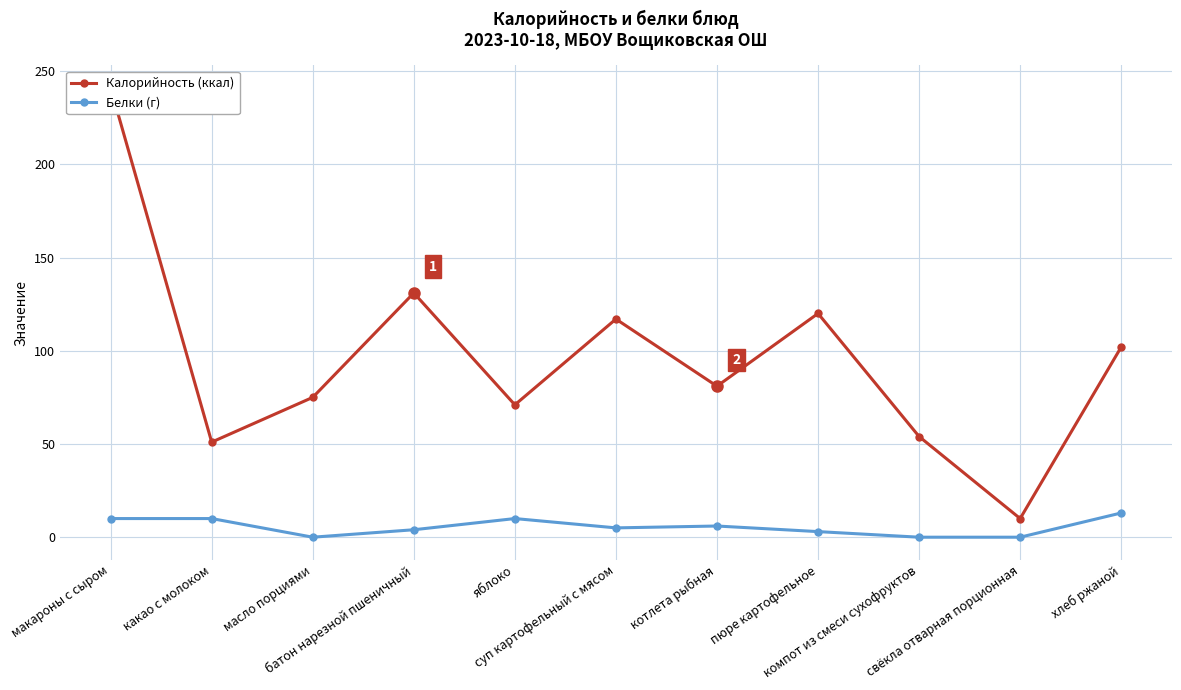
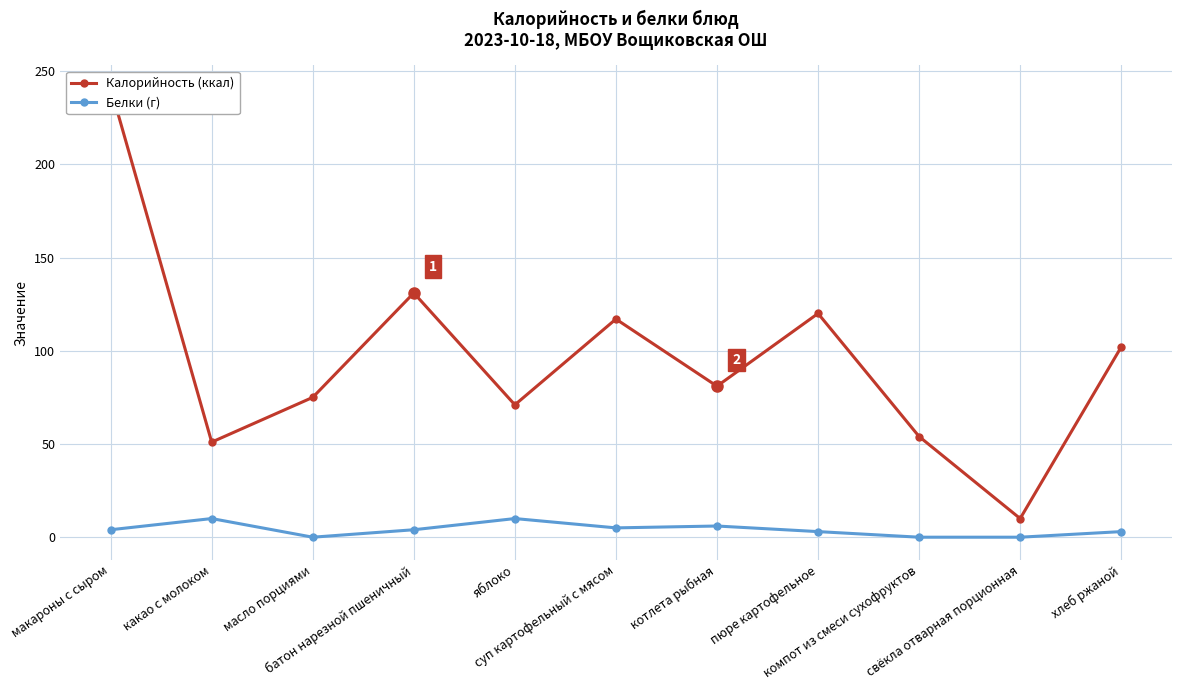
  {
    "Белки (г)": {
-     "макароны с сыром": 10,
+     "макароны с сыром": 4,
      "какао с молоком": 10,
      "масло порциями": 0,
      "батон нарезной пшеничный": 4,
      "яблоко": 10,
      "суп картофельный с мясом": 5,
      "котлета рыбная": 6,
      "пюре картофельное": 3,
      "компот из смеси сухофруктов": 0,
      "свёкла отварная порционная": 0,
-     "хлеб ржаной": 13
+     "хлеб ржаной": 3
    }
  }
